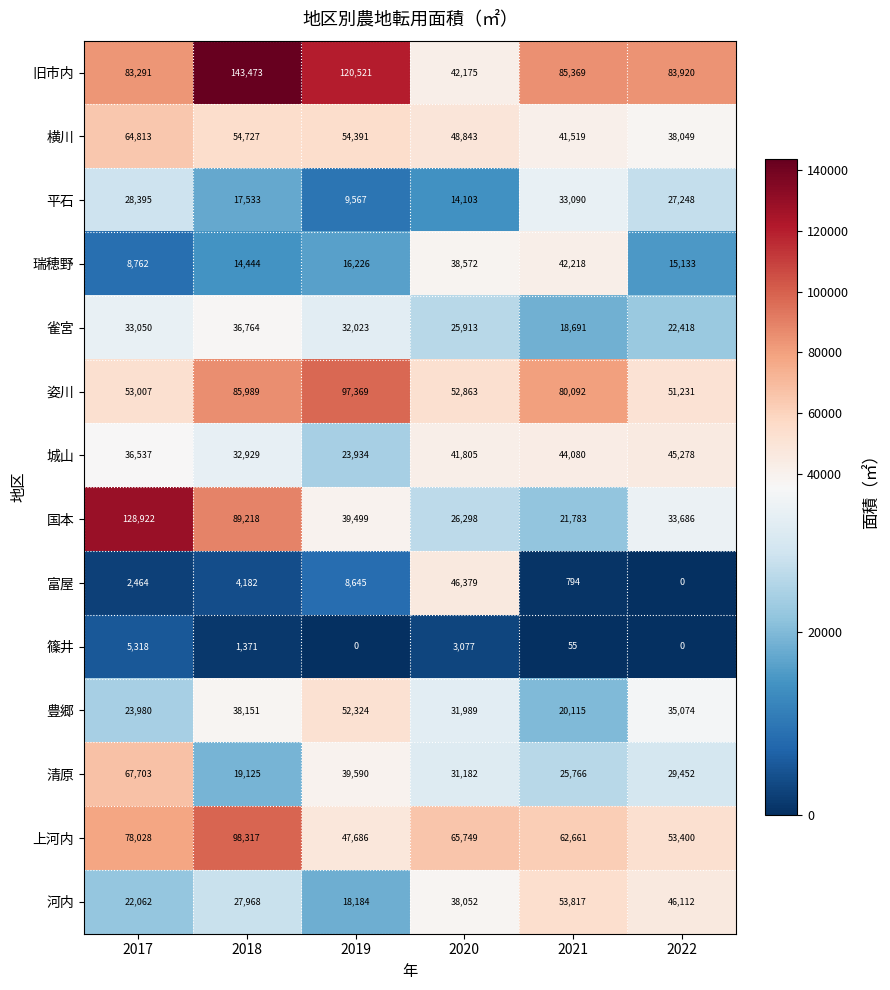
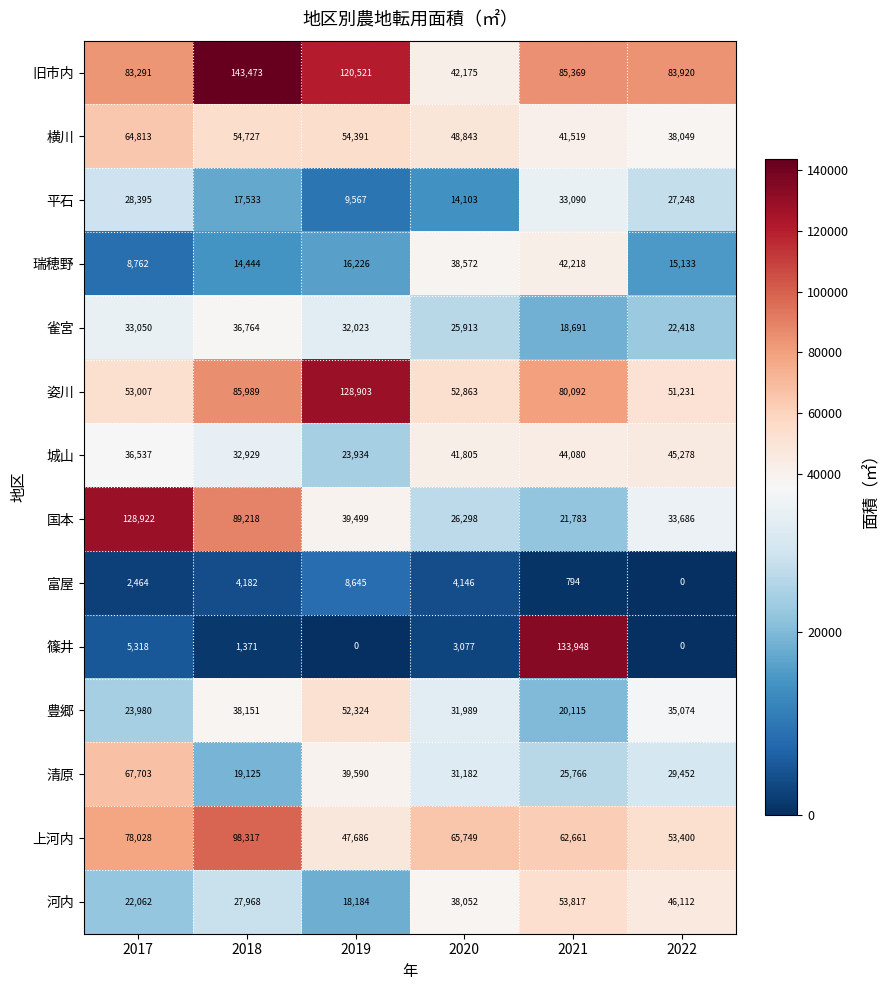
  {
    "旧市内": {
      "2017": "83,291",
      "2018": "143,473",
      "2019": "120,521",
      "2020": "42,175",
      "2021": "85,369",
      "2022": "83,920"
    },
    "横川": {
      "2017": "64,813",
      "2018": "54,727",
      "2019": "54,391",
      "2020": "48,843",
      "2021": "41,519",
      "2022": "38,049"
    },
    "平石": {
      "2017": "28,395",
      "2018": "17,533",
      "2019": "9,567",
      "2020": "14,103",
      "2021": "33,090",
      "2022": "27,248"
    },
    "瑞穂野": {
      "2017": "8,762",
      "2018": "14,444",
      "2019": "16,226",
      "2020": "38,572",
      "2021": "42,218",
      "2022": "15,133"
    },
    "雀宮": {
      "2017": "33,050",
      "2018": "36,764",
      "2019": "32,023",
      "2020": "25,913",
      "2021": "18,691",
      "2022": "22,418"
    },
    "姿川": {
      "2017": "53,007",
      "2018": "85,989",
-     "2019": "97,369",
+     "2019": "128,903",
      "2020": "52,863",
      "2021": "80,092",
      "2022": "51,231"
    },
    "城山": {
      "2017": "36,537",
      "2018": "32,929",
      "2019": "23,934",
      "2020": "41,805",
      "2021": "44,080",
      "2022": "45,278"
    },
    "国本": {
      "2017": "128,922",
      "2018": "89,218",
      "2019": "39,499",
      "2020": "26,298",
      "2021": "21,783",
      "2022": "33,686"
    },
    "富屋": {
      "2017": "2,464",
      "2018": "4,182",
      "2019": "8,645",
-     "2020": "46,379",
+     "2020": "4,146",
      "2021": "794",
      "2022": "0"
    },
    "篠井": {
      "2017": "5,318",
      "2018": "1,371",
      "2019": "0",
      "2020": "3,077",
-     "2021": "55",
+     "2021": "133,948",
      "2022": "0"
    },
    "豊郷": {
      "2017": "23,980",
      "2018": "38,151",
      "2019": "52,324",
      "2020": "31,989",
      "2021": "20,115",
      "2022": "35,074"
    },
    "清原": {
      "2017": "67,703",
      "2018": "19,125",
      "2019": "39,590",
      "2020": "31,182",
      "2021": "25,766",
      "2022": "29,452"
    },
    "上河内": {
      "2017": "78,028",
      "2018": "98,317",
      "2019": "47,686",
      "2020": "65,749",
      "2021": "62,661",
      "2022": "53,400"
    },
    "河内": {
      "2017": "22,062",
      "2018": "27,968",
      "2019": "18,184",
      "2020": "38,052",
      "2021": "53,817",
      "2022": "46,112"
    }
  }
